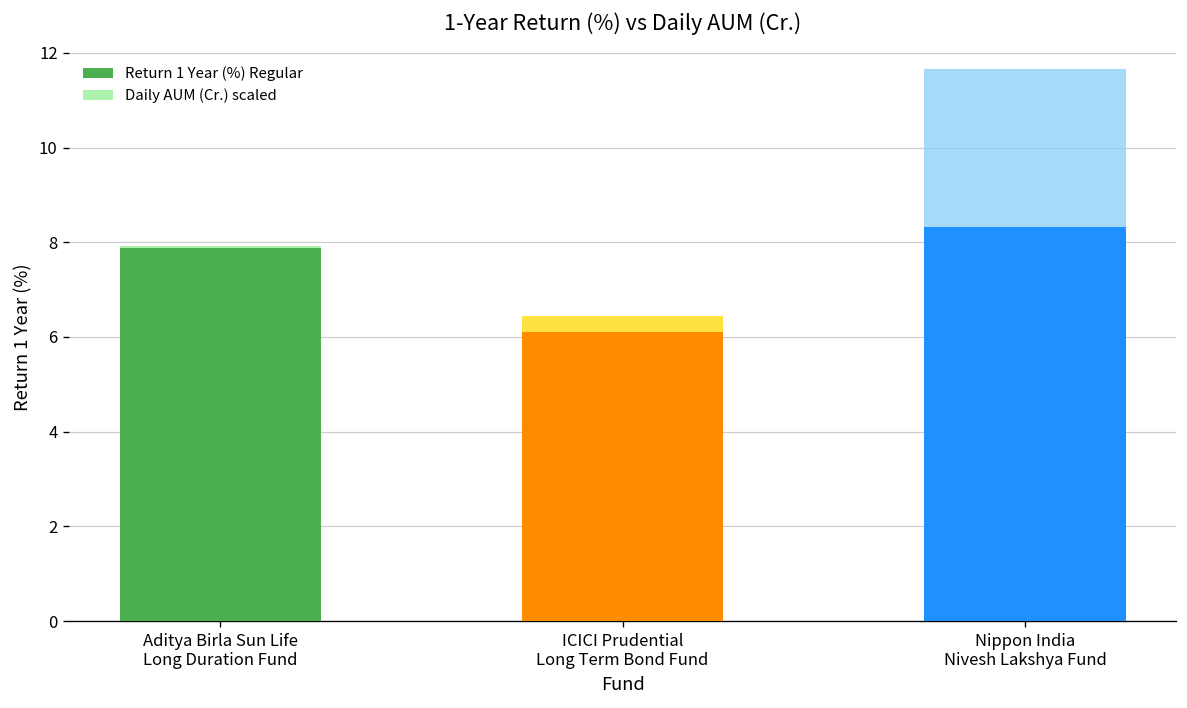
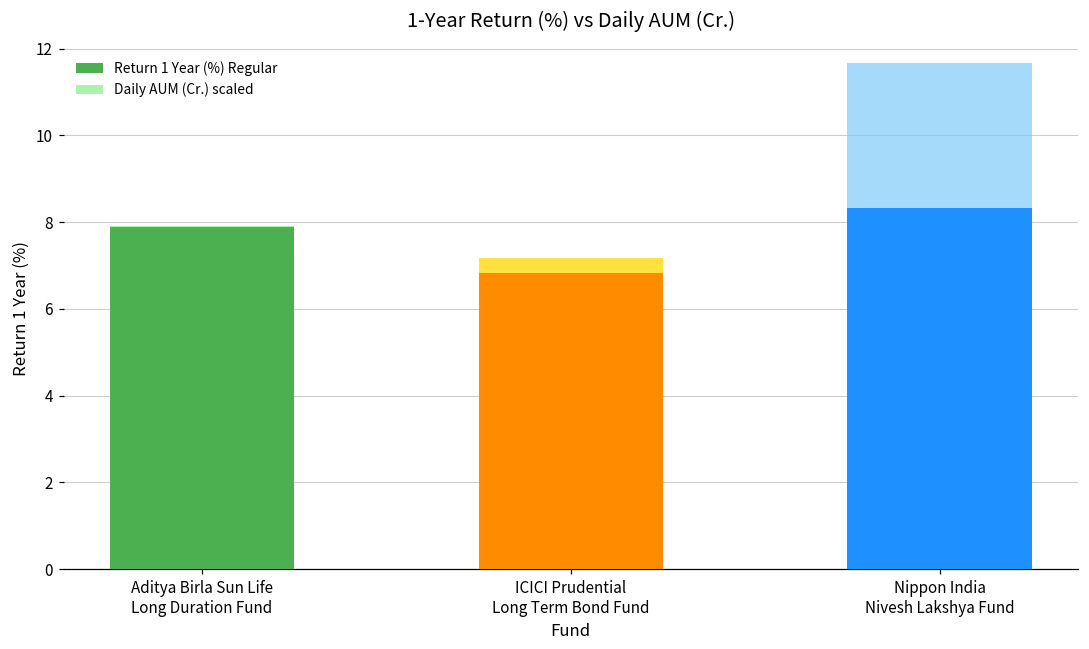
  {
    "Return 1 Year (%) Regular": {
      "Aditya Birla Sun Life Long Duration Fund": 7.9,
-     "ICICI Prudential Long Term Bond Fund": 6.1,
+     "ICICI Prudential Long Term Bond Fund": 6.8,
      "Nippon India Nivesh Lakshya Fund": 8.3
    },
    "Daily AUM (Cr.) scaled": {
      "ICICI Prudential Long Term Bond Fund": 0.3,
      "Nippon India Nivesh Lakshya Fund": 3.3
    }
  }
